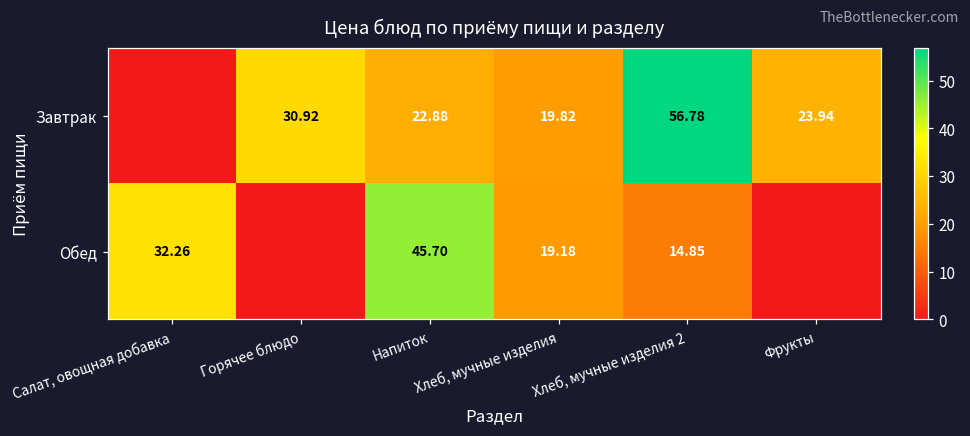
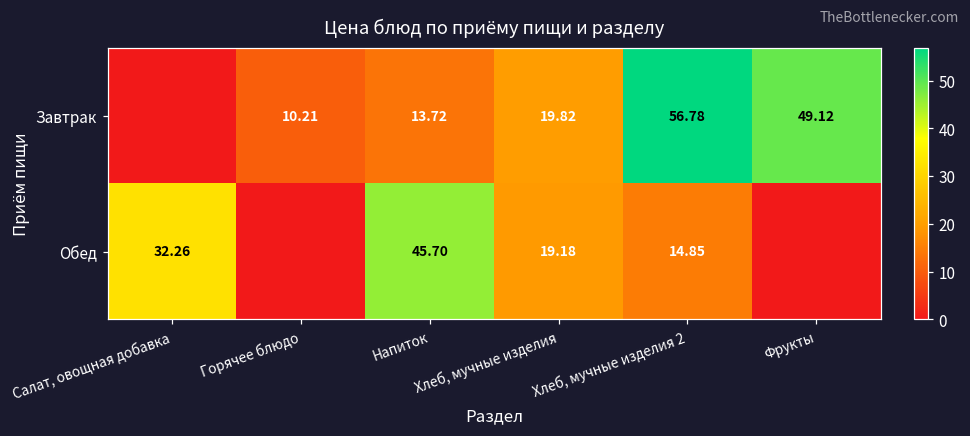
  {
    "Завтрак": {
-     "Горячее блюдо": 30.92,
-     "Напиток": 22.88,
+     "Горячее блюдо": 10.21,
+     "Напиток": 13.72,
      "Хлеб, мучные изделия": 19.82,
      "Хлеб, мучные изделия 2": 56.78,
-     "Фрукты": 23.94
+     "Фрукты": 49.12
    },
    "Обед": {
      "Салат, овощная добавка": 32.26,
      "Напиток": 45.70,
      "Хлеб, мучные изделия": 19.18,
      "Хлеб, мучные изделия 2": 14.85
    }
  }
